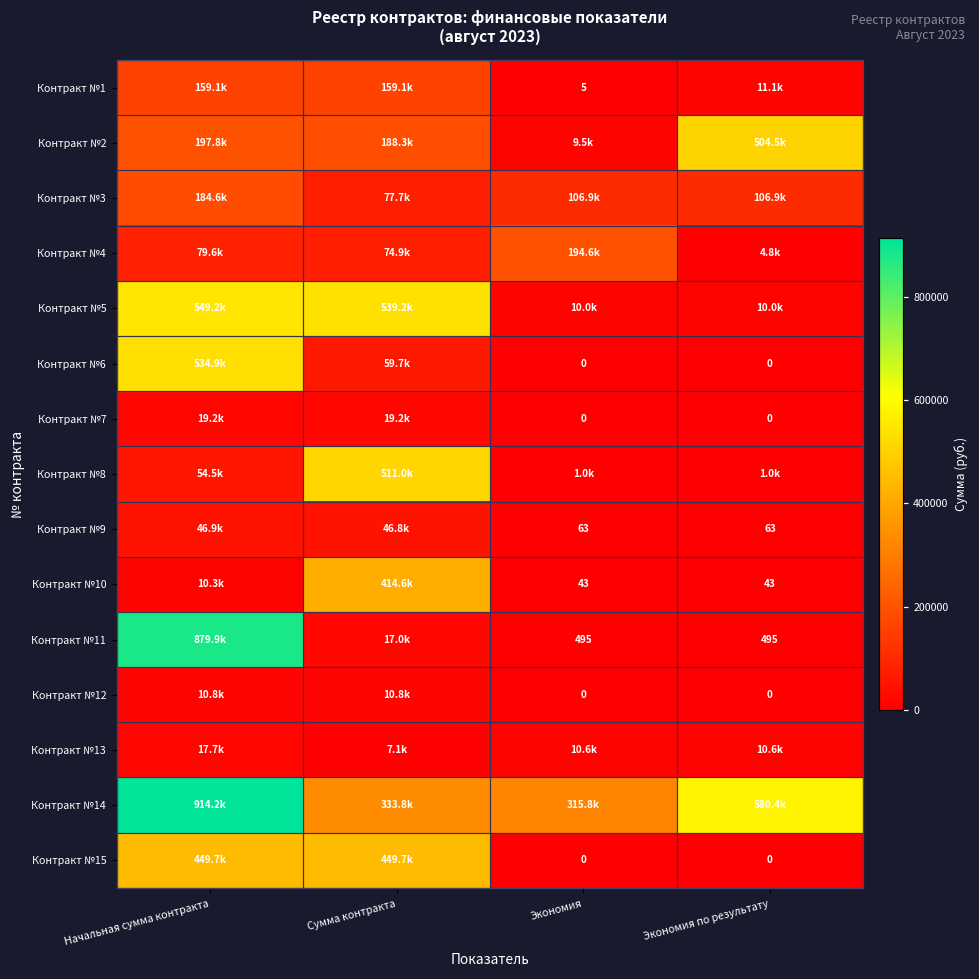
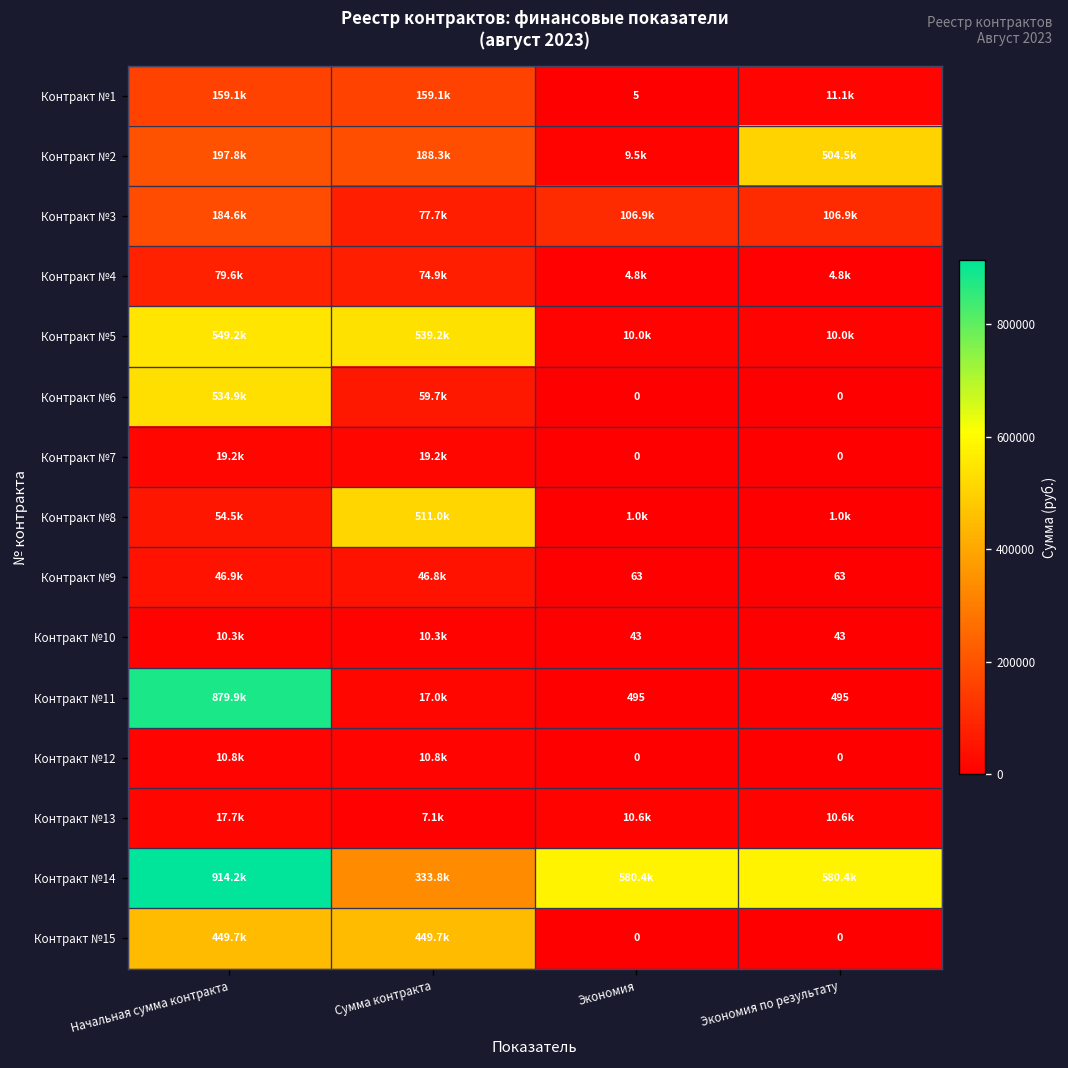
  {
    "Контракт №1": {
      "Начальная сумма контракта": "159.1k",
      "Сумма контракта": "159.1k",
      "Экономия": "5",
      "Экономия по результату": "11.1k"
    },
    "Контракт №2": {
      "Начальная сумма контракта": "197.8k",
      "Сумма контракта": "188.3k",
      "Экономия": "9.5k",
      "Экономия по результату": "504.5k"
    },
    "Контракт №3": {
      "Начальная сумма контракта": "184.6k",
      "Сумма контракта": "77.7k",
      "Экономия": "106.9k",
      "Экономия по результату": "106.9k"
    },
    "Контракт №4": {
      "Начальная сумма контракта": "79.6k",
      "Сумма контракта": "74.9k",
-     "Экономия": "194.6k",
+     "Экономия": "4.8k",
      "Экономия по результату": "4.8k"
    },
    "Контракт №5": {
      "Начальная сумма контракта": "549.2k",
      "Сумма контракта": "539.2k",
      "Экономия": "10.0k",
      "Экономия по результату": "10.0k"
    },
    "Контракт №6": {
      "Начальная сумма контракта": "534.9k",
      "Сумма контракта": "59.7k",
      "Экономия": "0",
      "Экономия по результату": "0"
    },
    "Контракт №7": {
      "Начальная сумма контракта": "19.2k",
      "Сумма контракта": "19.2k",
      "Экономия": "0",
      "Экономия по результату": "0"
    },
    "Контракт №8": {
      "Начальная сумма контракта": "54.5k",
      "Сумма контракта": "511.0k",
      "Экономия": "1.0k",
      "Экономия по результату": "1.0k"
    },
    "Контракт №9": {
      "Начальная сумма контракта": "46.9k",
      "Сумма контракта": "46.8k",
      "Экономия": "63",
      "Экономия по результату": "63"
    },
    "Контракт №10": {
      "Начальная сумма контракта": "10.3k",
-     "Сумма контракта": "414.6k",
+     "Сумма контракта": "10.3k",
      "Экономия": "43",
      "Экономия по результату": "43"
    },
    "Контракт №11": {
      "Начальная сумма контракта": "879.9k",
      "Сумма контракта": "17.0k",
      "Экономия": "495",
      "Экономия по результату": "495"
    },
    "Контракт №12": {
      "Начальная сумма контракта": "10.8k",
      "Сумма контракта": "10.8k",
      "Экономия": "0",
      "Экономия по результату": "0"
    },
    "Контракт №13": {
      "Начальная сумма контракта": "17.7k",
      "Сумма контракта": "7.1k",
      "Экономия": "10.6k",
      "Экономия по результату": "10.6k"
    },
    "Контракт №14": {
      "Начальная сумма контракта": "914.2k",
      "Сумма контракта": "333.8k",
-     "Экономия": "315.8k",
+     "Экономия": "580.4k",
      "Экономия по результату": "580.4k"
    },
    "Контракт №15": {
      "Начальная сумма контракта": "449.7k",
      "Сумма контракта": "449.7k",
      "Экономия": "0",
      "Экономия по результату": "0"
    }
  }
